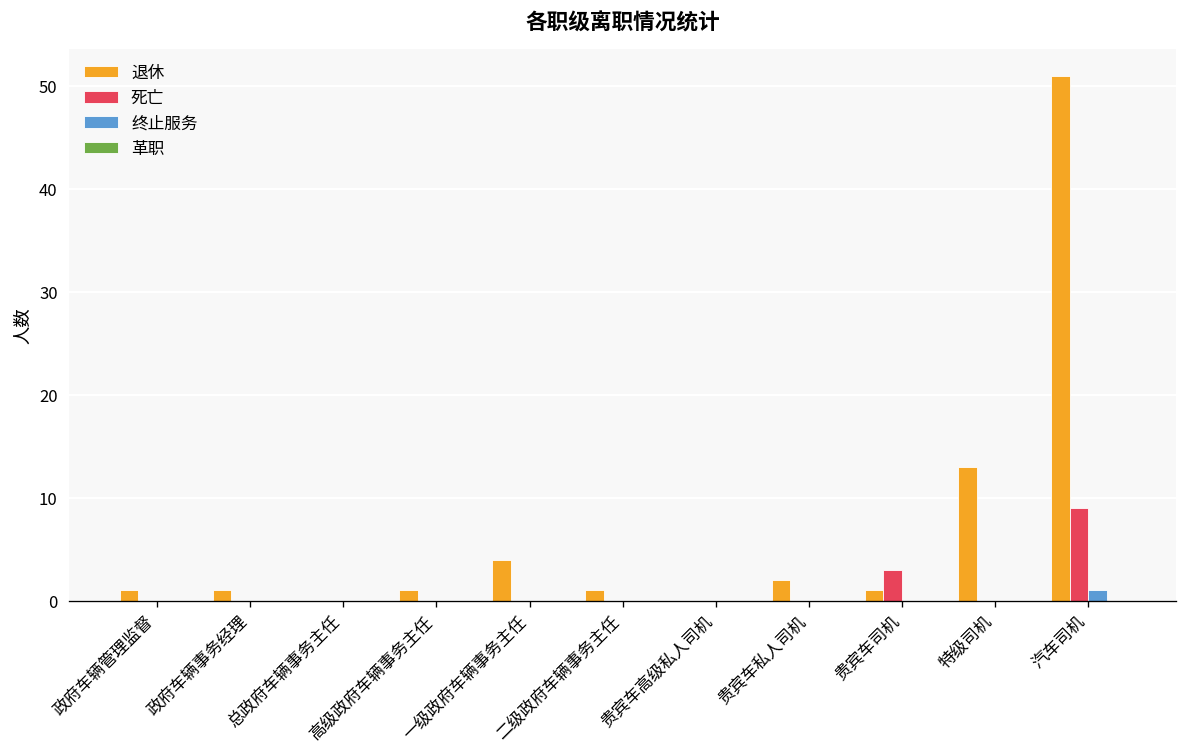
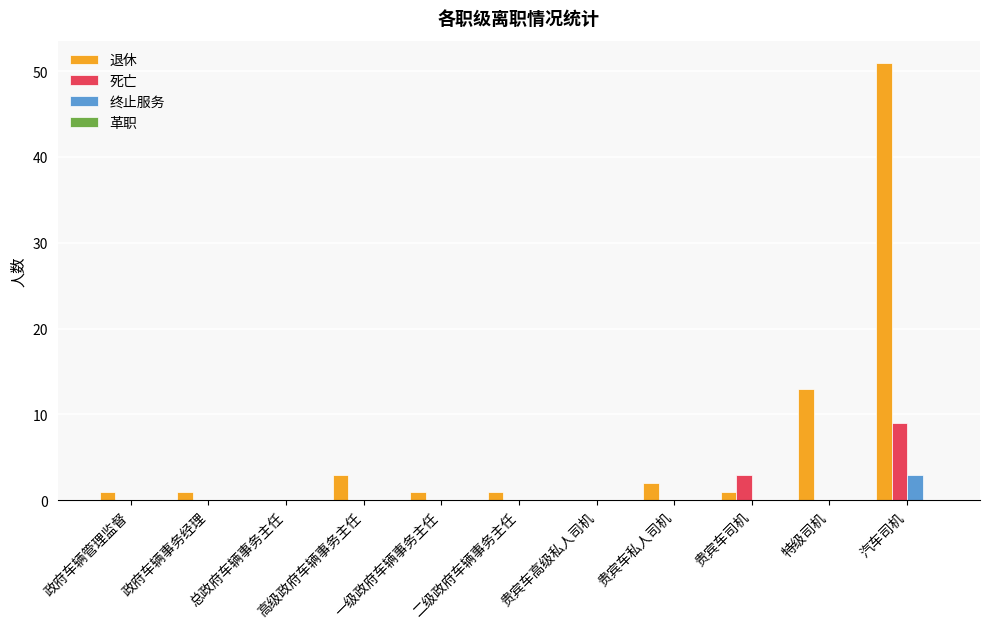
  {
    "退休": {
      "政府车辆管理监督": 1,
      "政府车辆事务经理": 1,
      "总政府车辆事务主任": 0,
-     "高级政府车辆事务主任": 1,
-     "一级政府车辆事务主任": 4,
+     "高级政府车辆事务主任": 3,
+     "一级政府车辆事务主任": 1,
      "二级政府车辆事务主任": 1,
      "贵宾车高级私人司机": 0,
      "贵宾车私人司机": 2,
      "贵宾车司机": 1,
      "特级司机": 13,
      "汽车司机": 51
    },
    "死亡": {
      "政府车辆管理监督": 0,
      "政府车辆事务经理": 0,
      "总政府车辆事务主任": 0,
      "高级政府车辆事务主任": 0,
      "一级政府车辆事务主任": 0,
      "二级政府车辆事务主任": 0,
      "贵宾车高级私人司机": 0,
      "贵宾车私人司机": 0,
      "贵宾车司机": 3,
      "特级司机": 0,
      "汽车司机": 9
    },
    "终止服务": {
      "政府车辆管理监督": 0,
      "政府车辆事务经理": 0,
      "总政府车辆事务主任": 0,
      "高级政府车辆事务主任": 0,
      "一级政府车辆事务主任": 0,
      "二级政府车辆事务主任": 0,
      "贵宾车高级私人司机": 0,
      "贵宾车私人司机": 0,
      "贵宾车司机": 0,
      "特级司机": 0,
-     "汽车司机": 1
+     "汽车司机": 3
    },
    "革职": {
      "政府车辆管理监督": 0,
      "政府车辆事务经理": 0,
      "总政府车辆事务主任": 0,
      "高级政府车辆事务主任": 0,
      "一级政府车辆事务主任": 0,
      "二级政府车辆事务主任": 0,
      "贵宾车高级私人司机": 0,
      "贵宾车私人司机": 0,
      "贵宾车司机": 0,
      "特级司机": 0,
      "汽车司机": 0
    }
  }
